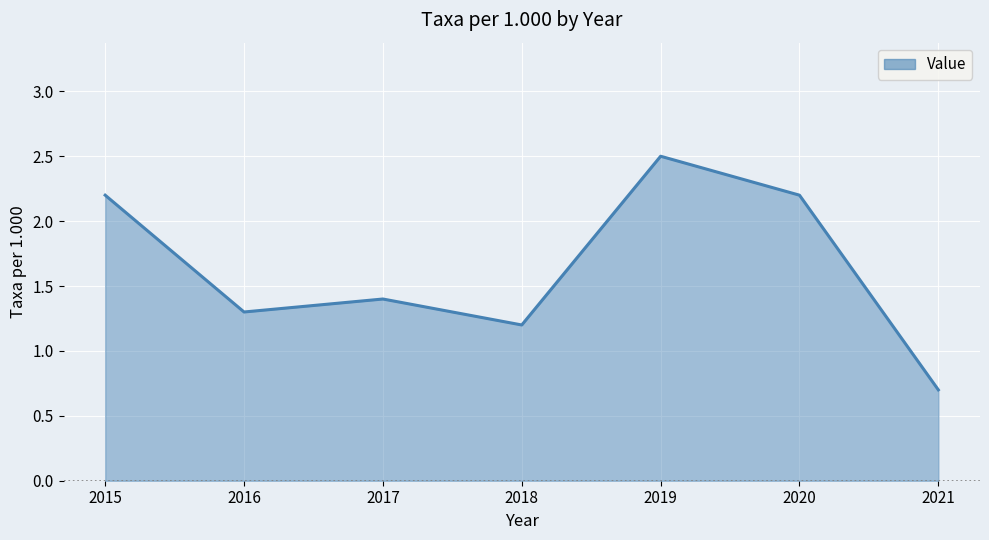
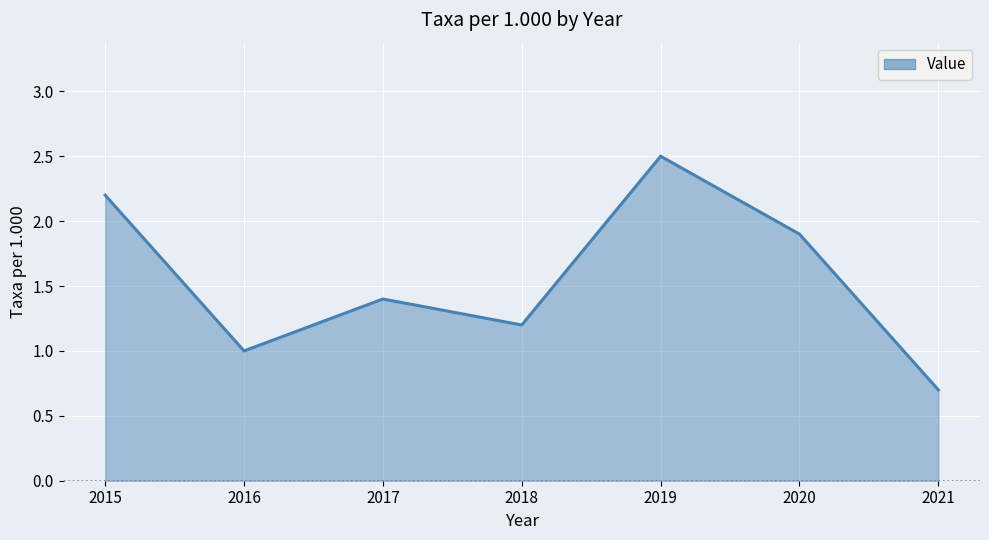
  {
    "2015": 2.2,
-   "2016": 1.3,
+   "2016": 1.0,
    "2017": 1.4,
    "2018": 1.2,
    "2019": 2.5,
-   "2020": 2.2,
+   "2020": 1.9,
    "2021": 0.7
  }
